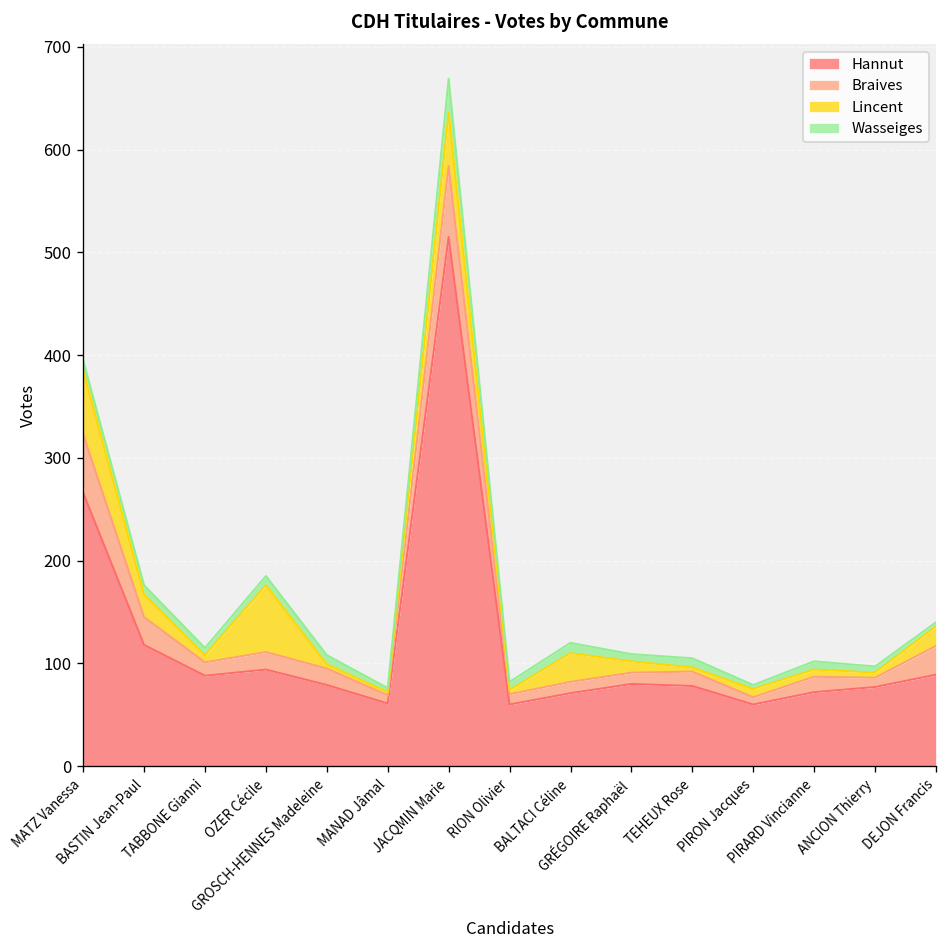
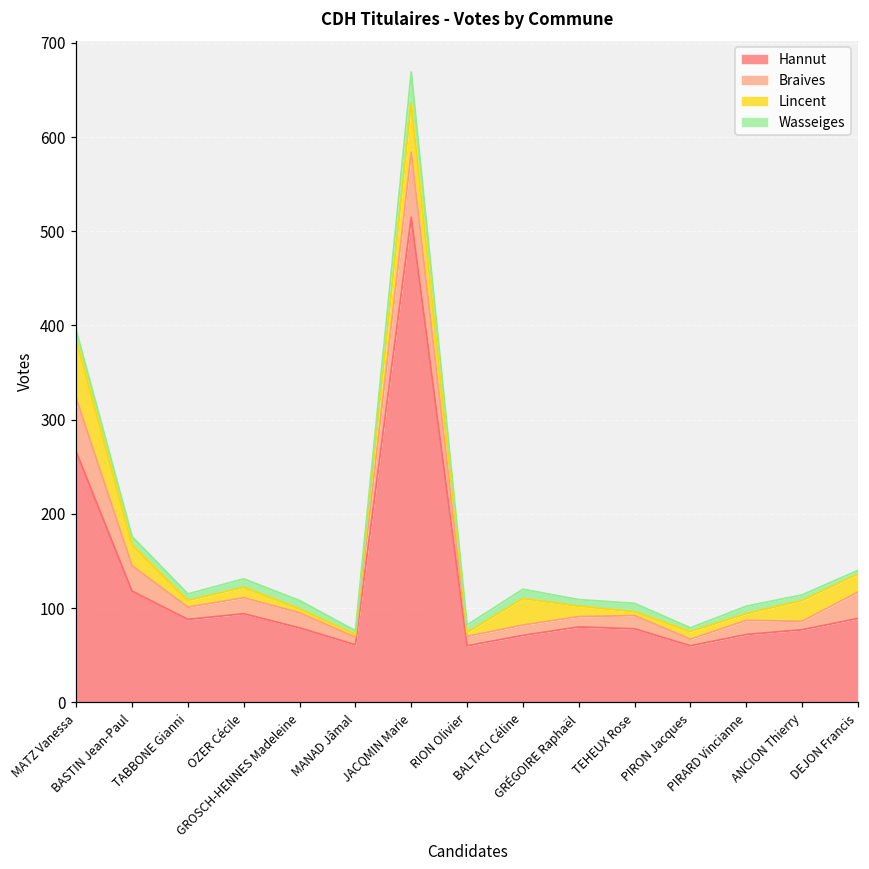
  {
    "Lincent": {
      "MATZ Vanessa": 60,
      "BASTIN Jean-Paul": 20,
      "TABBONE Gianni": 10,
-     "OZER Cécile": 70,
+     "OZER Cécile": 10,
      "GROSCH-HENNES Madeleine": 0,
      "MANAD Jâmal": 0,
      "JACQMIN Marie": 50,
      "RION Olivier": 0,
      "BALTACI Céline": 30,
      "GRÉGOIRE Raphaël": 10,
      "TEHEUX Rose": 0,
      "PIRON Jacques": 10,
      "PIRARD Vincianne": 10,
-     "ANCION Thierry": 10,
+     "ANCION Thierry": 20,
      "DEJON Francis": 20
    },
    "Wasseiges": {
      "MATZ Vanessa": 10,
      "BASTIN Jean-Paul": 10,
      "TABBONE Gianni": 10,
      "OZER Cécile": 10,
      "GROSCH-HENNES Madeleine": 10,
      "MANAD Jâmal": 0,
      "JACQMIN Marie": 30,
      "RION Olivier": 10,
      "BALTACI Céline": 10,
      "GRÉGOIRE Raphaël": 10,
      "TEHEUX Rose": 10,
      "PIRON Jacques": 0,
      "PIRARD Vincianne": 10,
      "ANCION Thierry": 10,
      "DEJON Francis": 0
    }
  }
